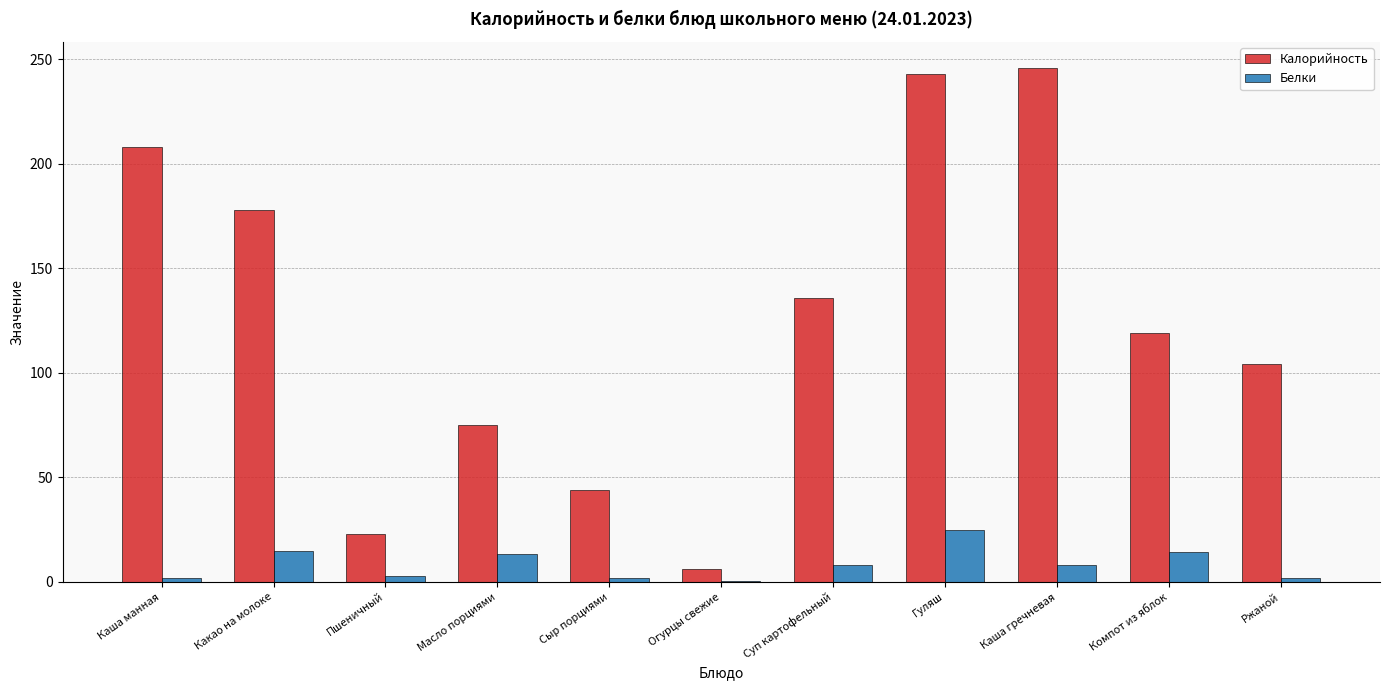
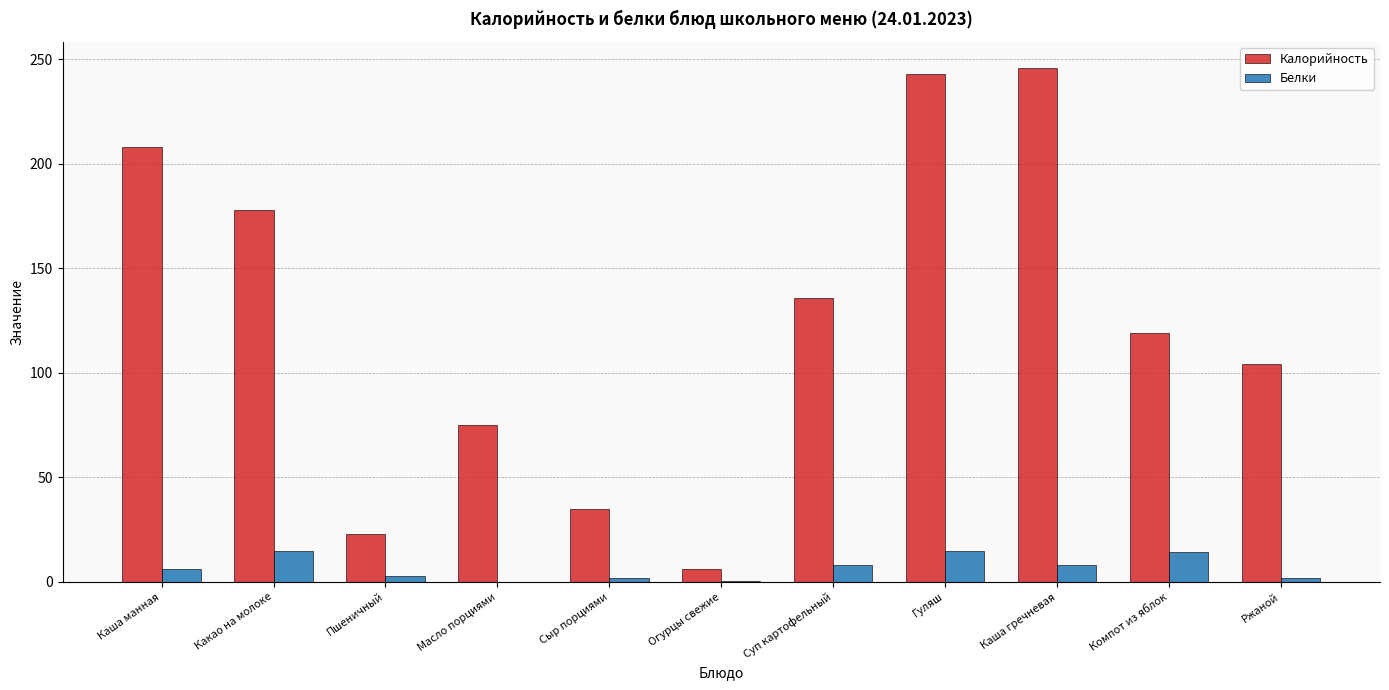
  {
    "Калорийность": {
      "Каша манная": 208,
      "Какао на молоке": 178,
      "Пшеничный": 23,
      "Масло порциями": 75,
-     "Сыр порциями": 44,
+     "Сыр порциями": 35,
      "Огурцы свежие": 6,
      "Суп картофельный": 136,
      "Гуляш": 243,
      "Каша гречневая": 246,
      "Компот из яблок": 119,
      "Ржаной": 104
    },
    "Белки": {
-     "Каша манная": 2,
+     "Каша манная": 6,
      "Какао на молоке": 15,
      "Пшеничный": 3,
-     "Масло порциями": 13,
+     "Масло порциями": 0,
      "Сыр порциями": 2,
      "Суп картофельный": 8,
-     "Гуляш": 25,
+     "Гуляш": 15,
      "Каша гречневая": 8,
      "Компот из яблок": 15,
      "Ржаной": 2
    }
  }
